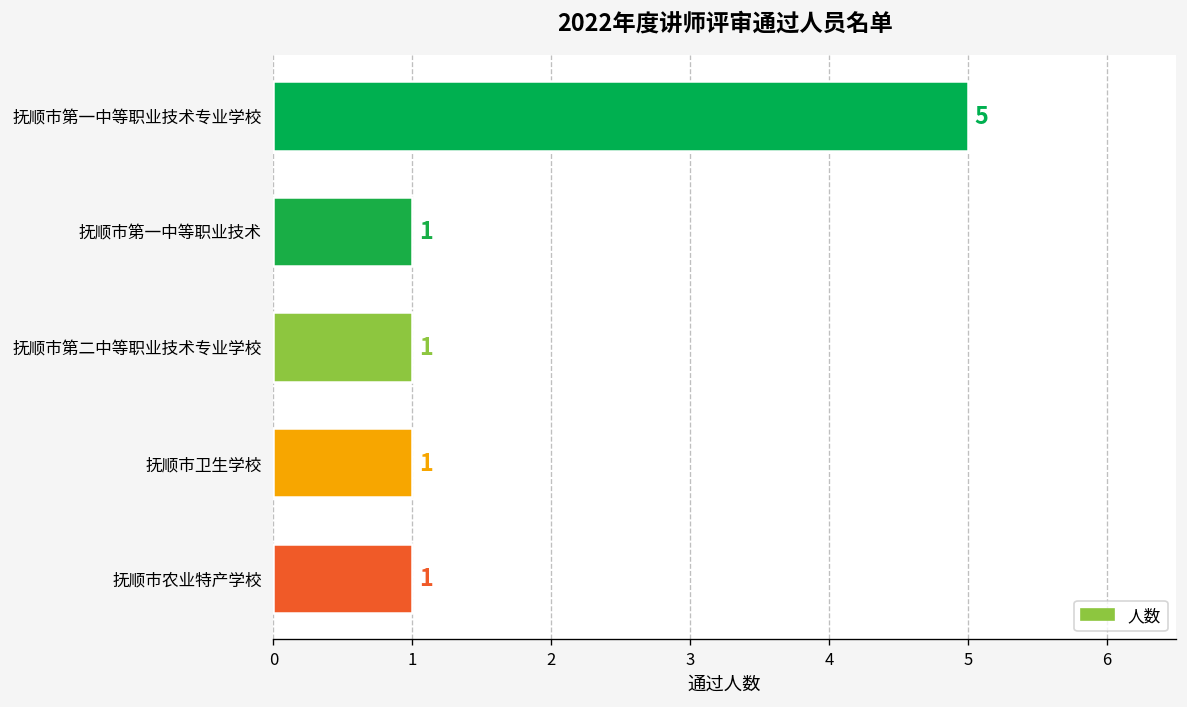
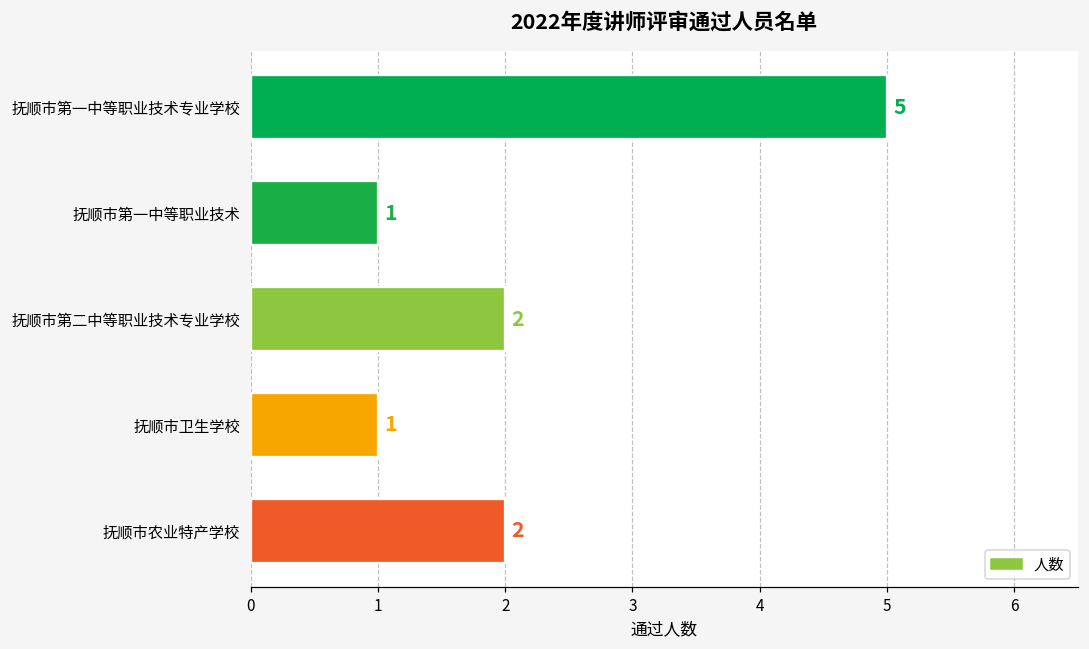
  {
    "抚顺市第一中等职业技术专业学校": 5,
    "抚顺市第一中等职业技术": 1,
-   "抚顺市第二中等职业技术专业学校": 1,
+   "抚顺市第二中等职业技术专业学校": 2,
    "抚顺市卫生学校": 1,
-   "抚顺市农业特产学校": 1
+   "抚顺市农业特产学校": 2
  }
